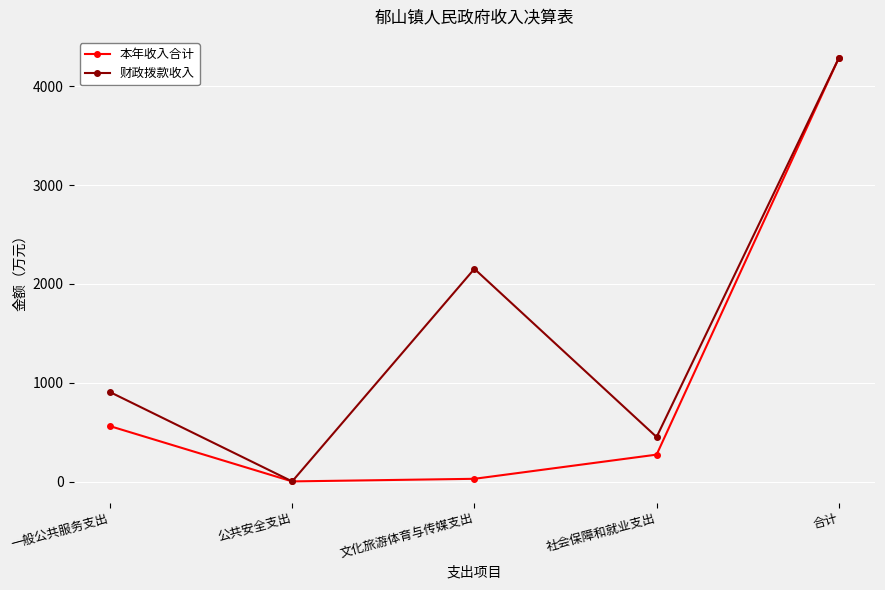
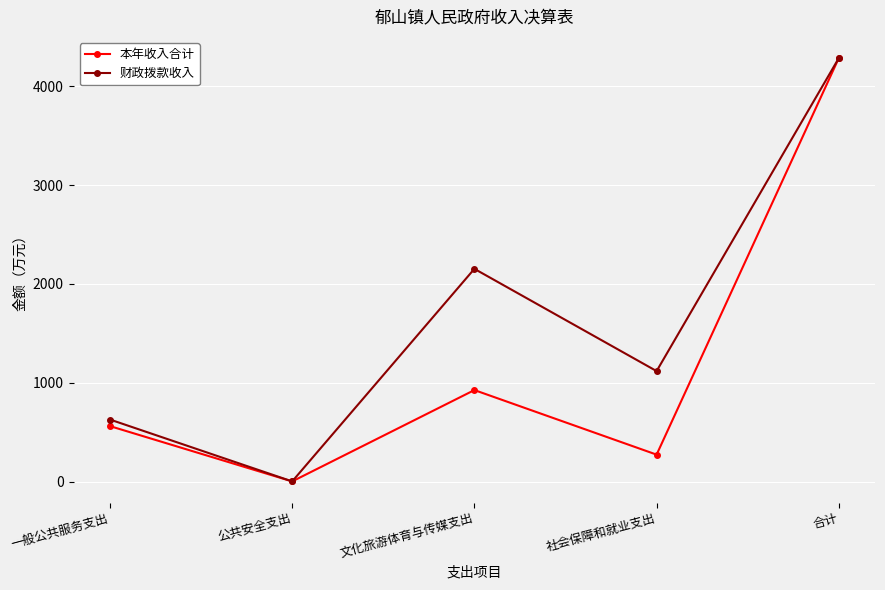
  {
    "本年收入合计": {
      "一般公共服务支出": 600,
-     "文化旅游体育与传媒支出": 0,
+     "文化旅游体育与传媒支出": 900,
      "社会保障和就业支出": 300
    },
    "财政拨款收入": {
-     "一般公共服务支出": 900,
+     "一般公共服务支出": 600,
      "文化旅游体育与传媒支出": 2200,
-     "社会保障和就业支出": 500
+     "社会保障和就业支出": 1100
    }
  }
